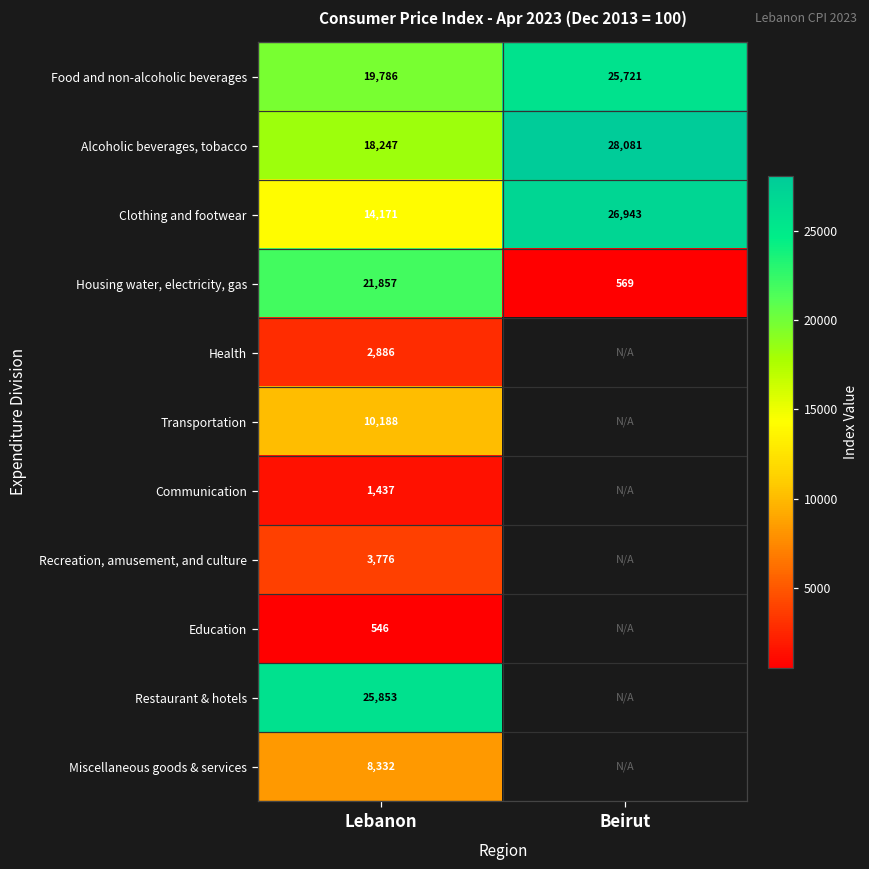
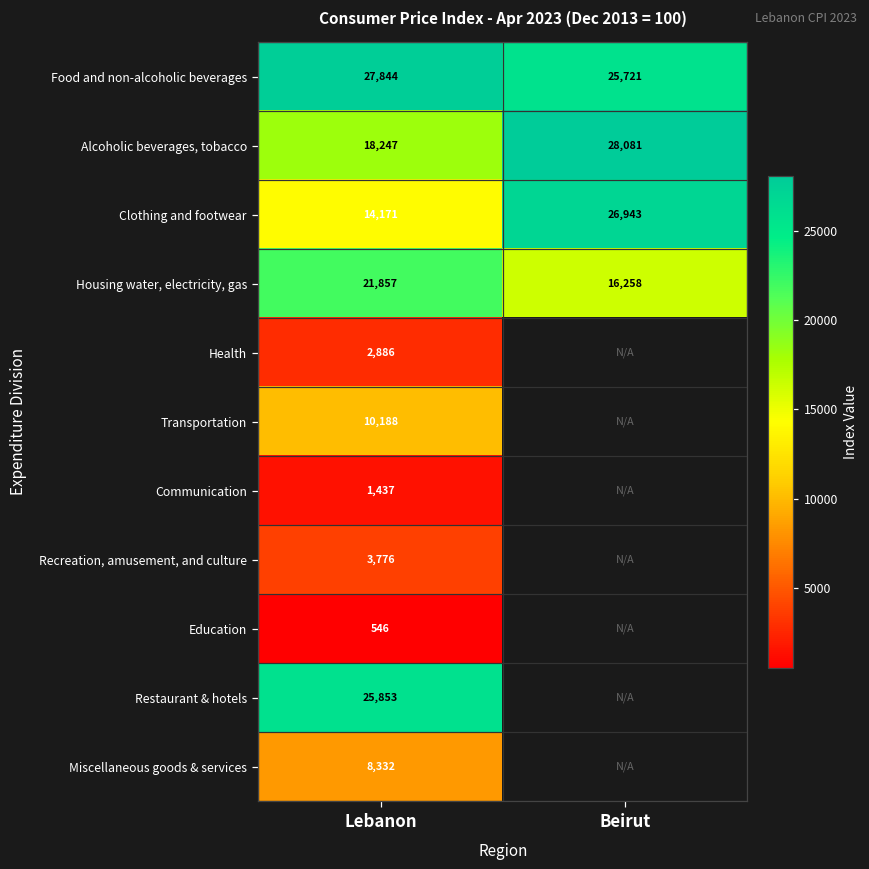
  {
    "Food and non-alcoholic beverages": {
-     "Lebanon": "19,786",
+     "Lebanon": "27,844",
      "Beirut": "25,721"
    },
    "Alcoholic beverages, tobacco": {
      "Lebanon": "18,247",
      "Beirut": "28,081"
    },
    "Clothing and footwear": {
      "Lebanon": "14,171",
      "Beirut": "26,943"
    },
    "Housing water, electricity, gas": {
      "Lebanon": "21,857",
-     "Beirut": "569"
+     "Beirut": "16,258"
    },
    "Health": {
      "Lebanon": "2,886"
    },
    "Transportation": {
      "Lebanon": "10,188"
    },
    "Communication": {
      "Lebanon": "1,437"
    },
    "Recreation, amusement, and culture": {
      "Lebanon": "3,776"
    },
    "Education": {
      "Lebanon": "546"
    },
    "Restaurant & hotels": {
      "Lebanon": "25,853"
    },
    "Miscellaneous goods & services": {
      "Lebanon": "8,332"
    }
  }
